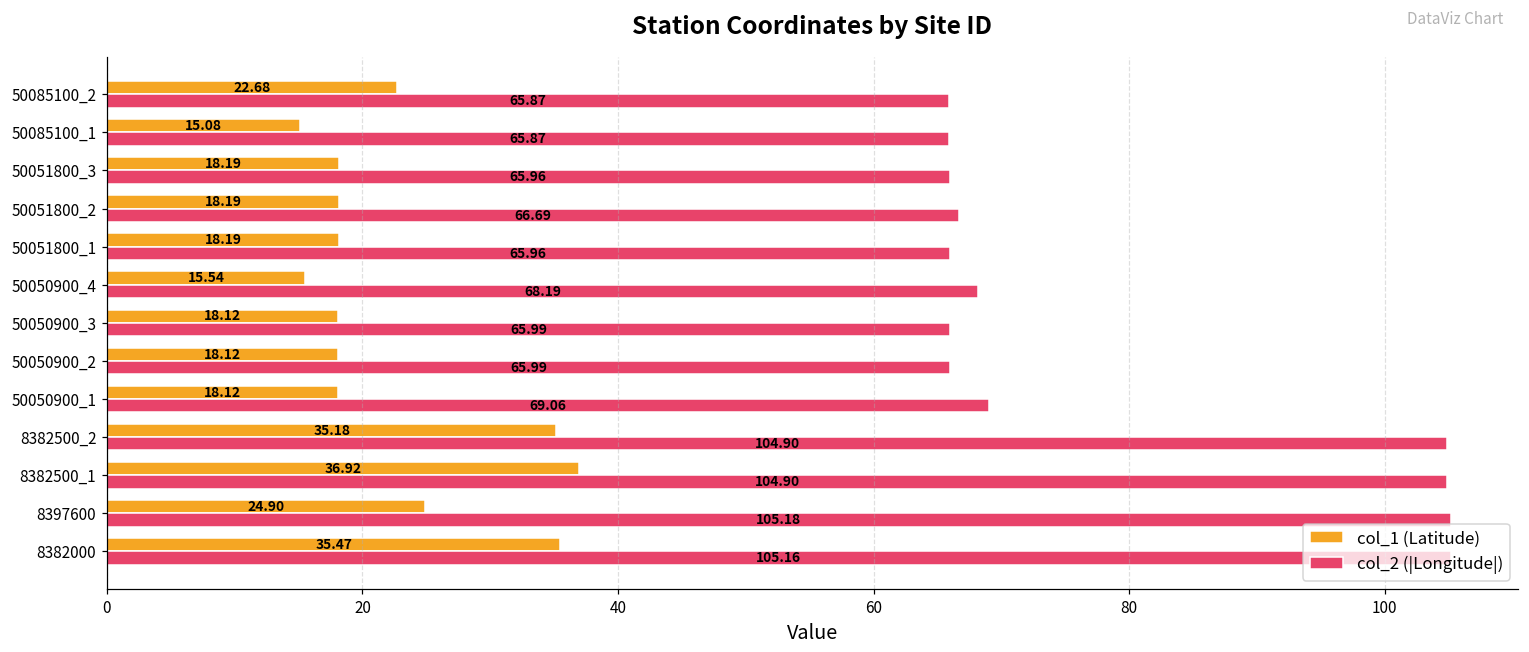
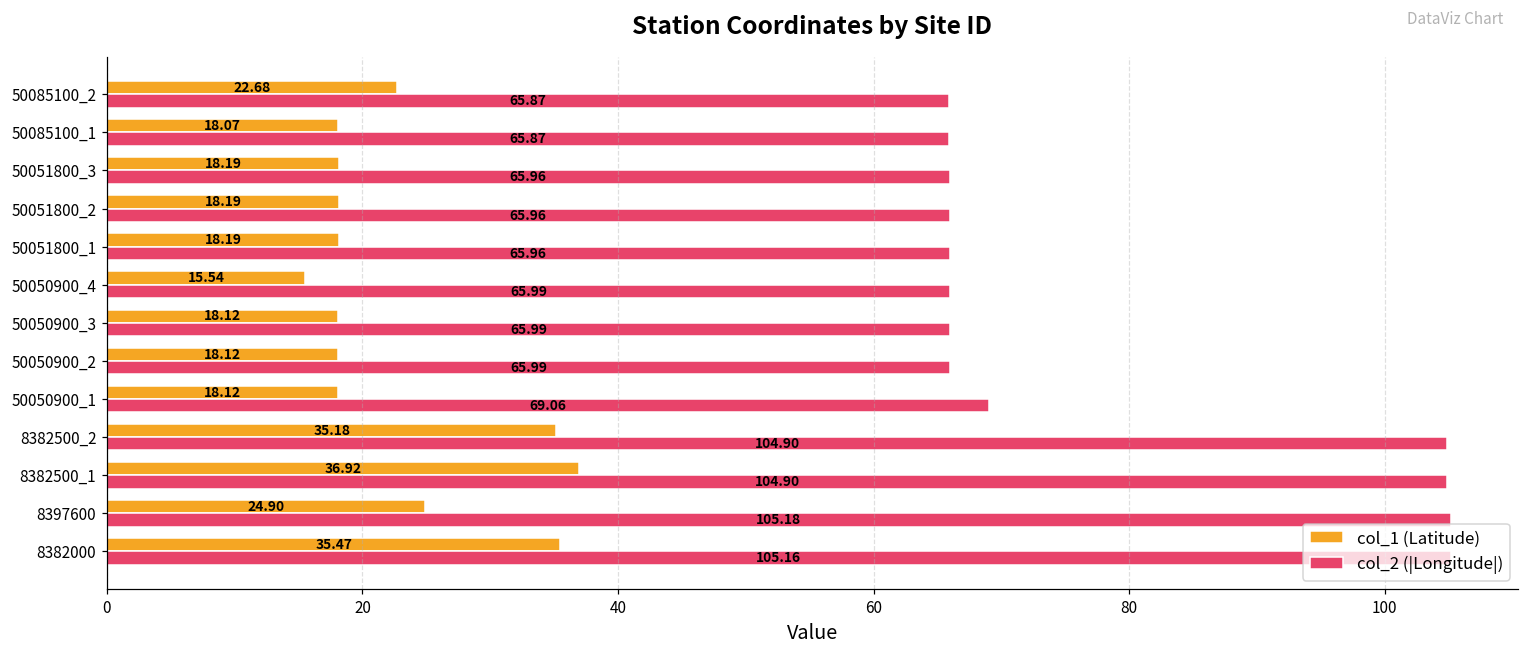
  {
    "col_1 (Latitude)": {
      "50085100_2": 22.68,
-     "50085100_1": 15.08,
+     "50085100_1": 18.07,
      "50051800_3": 18.19,
      "50051800_2": 18.19,
      "50051800_1": 18.19,
      "50050900_4": 15.54,
      "50050900_3": 18.12,
      "50050900_2": 18.12,
      "50050900_1": 18.12,
      "8382500_2": 35.18,
      "8382500_1": 36.92,
      "8397600": 24.90,
      "8382000": 35.47
    },
    "col_2 (|Longitude|)": {
      "50085100_2": 65.87,
      "50085100_1": 65.87,
      "50051800_3": 65.96,
-     "50051800_2": 66.69,
+     "50051800_2": 65.96,
      "50051800_1": 65.96,
-     "50050900_4": 68.19,
+     "50050900_4": 65.99,
      "50050900_3": 65.99,
      "50050900_2": 65.99,
      "50050900_1": 69.06,
      "8382500_2": 104.90,
      "8382500_1": 104.90,
      "8397600": 105.18
    }
  }
